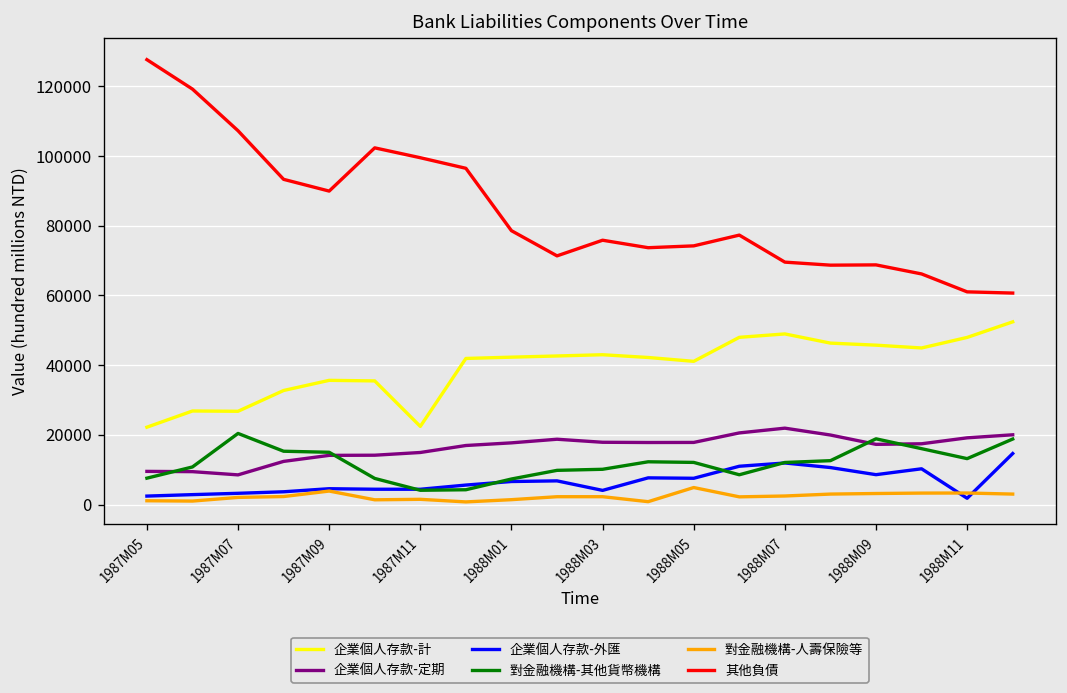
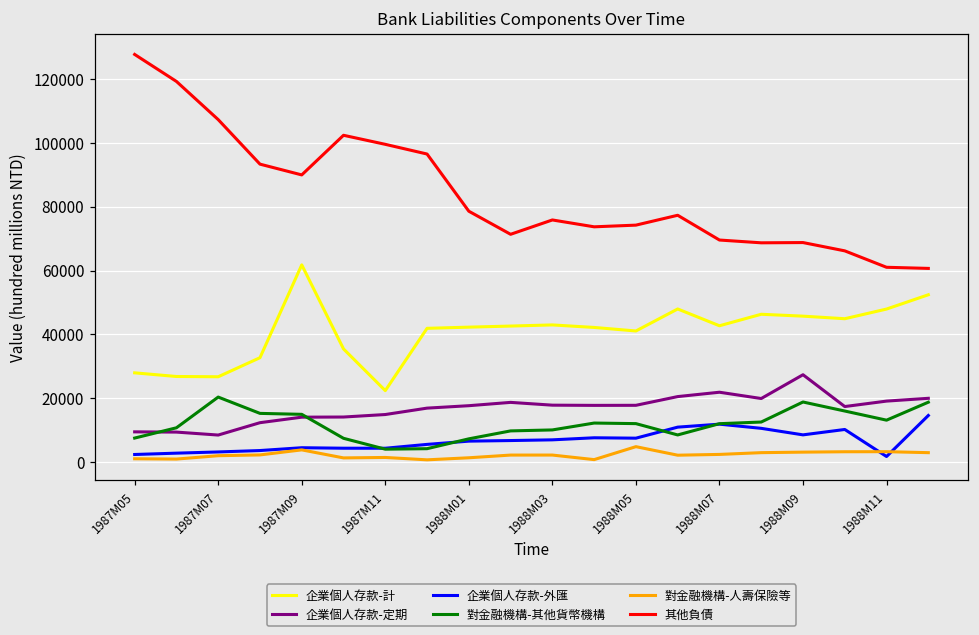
  {
    "企業個人存款-計": {
-     "1987M05": 22000,
+     "1987M05": 28000,
      "1987M07": 27000,
-     "1987M09": 36000,
+     "1987M09": 62000,
      "1987M11": 22000,
      "1988M01": 42000,
      "1988M03": 43000,
      "1988M05": 41000,
-     "1988M07": 49000,
+     "1988M07": 43000,
      "1988M09": 46000,
      "1988M11": 48000
    },
    "企業個人存款-定期": {
      "1987M05": 10000,
      "1987M07": 9000,
      "1987M09": 14000,
      "1987M11": 15000,
      "1988M01": 18000,
      "1988M03": 18000,
      "1988M05": 18000,
      "1988M07": 22000,
-     "1988M09": 17000,
+     "1988M09": 27000,
      "1988M11": 19000
    },
    "企業個人存款-外匯": {
      "1987M05": 2000,
      "1987M07": 3000,
-     "1988M03": 4000,
+     "1988M03": 7000,
      "1988M05": 8000,
      "1988M09": 9000,
      "1988M11": 2000
    },
    "對金融機構-其他貨幣機構": {
      "1987M05": 8000,
      "1987M07": 20000,
      "1987M09": 15000,
      "1988M03": 10000,
      "1988M05": 12000,
      "1988M09": 19000,
      "1988M11": 13000
    },
    "對金融機構-人壽保險等": {
      "1987M05": 1000,
      "1987M07": 2000,
      "1987M11": 2000,
      "1988M01": 1000,
      "1988M03": 2000,
      "1988M05": 5000,
      "1988M07": 2000,
      "1988M09": 3000,
      "1988M11": 3000
    },
    "其他負債": {
      "1987M05": 128000,
      "1987M07": 107000,
      "1987M09": 90000,
      "1987M11": 100000,
      "1988M01": 79000,
      "1988M03": 76000,
      "1988M05": 74000,
      "1988M07": 70000,
      "1988M09": 69000,
      "1988M11": 61000
    }
  }
